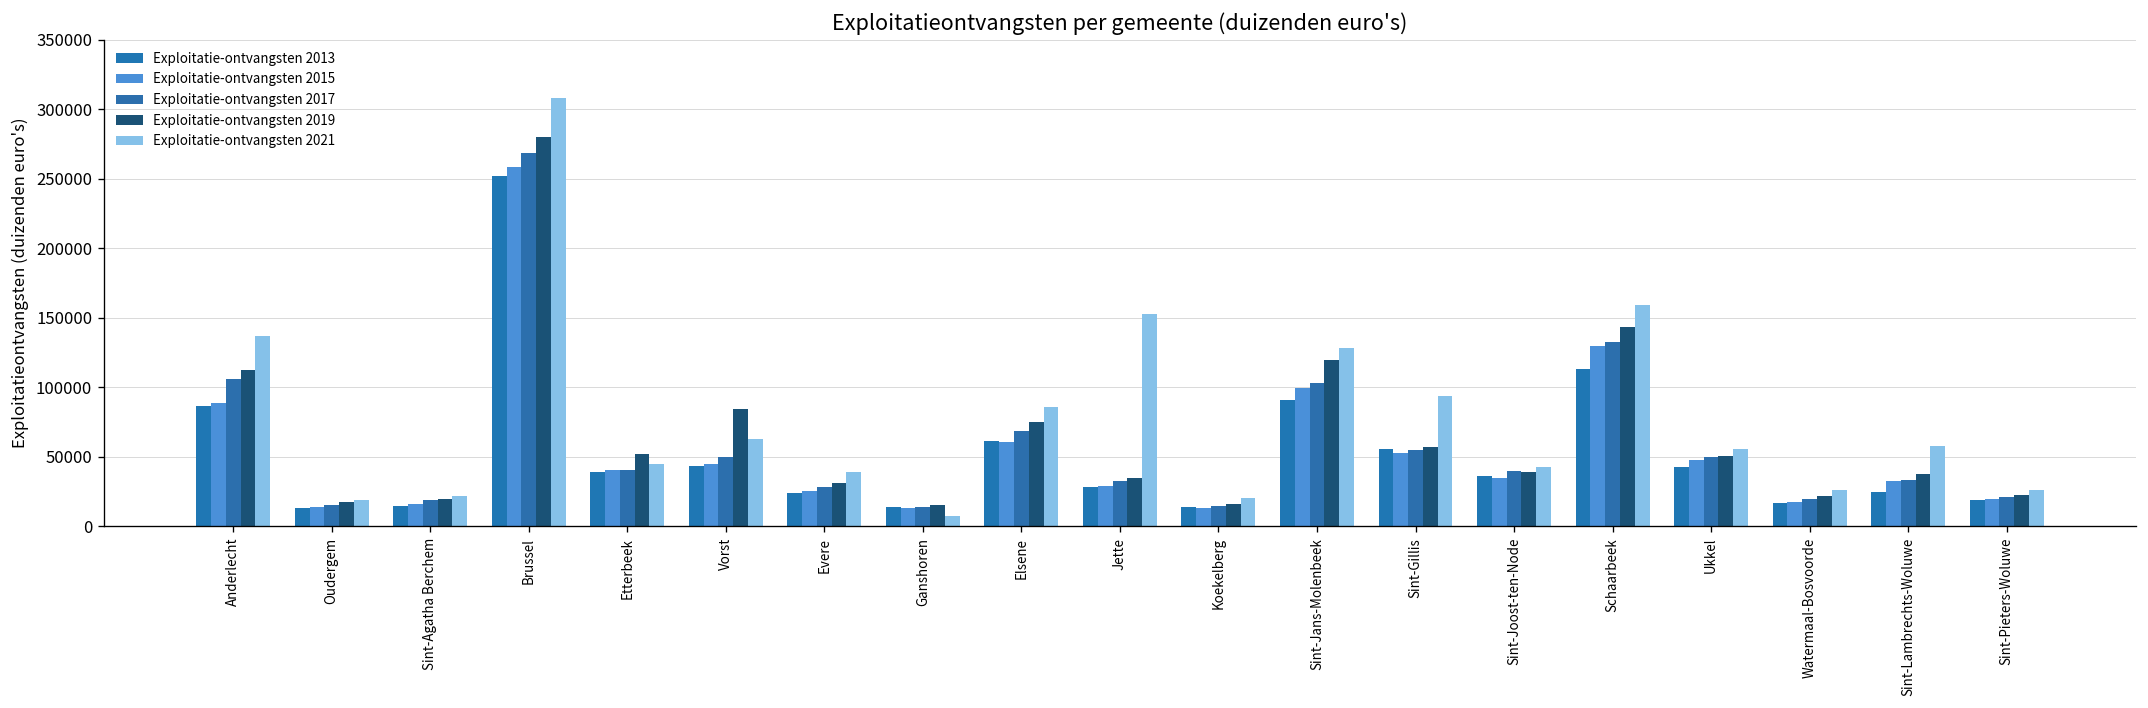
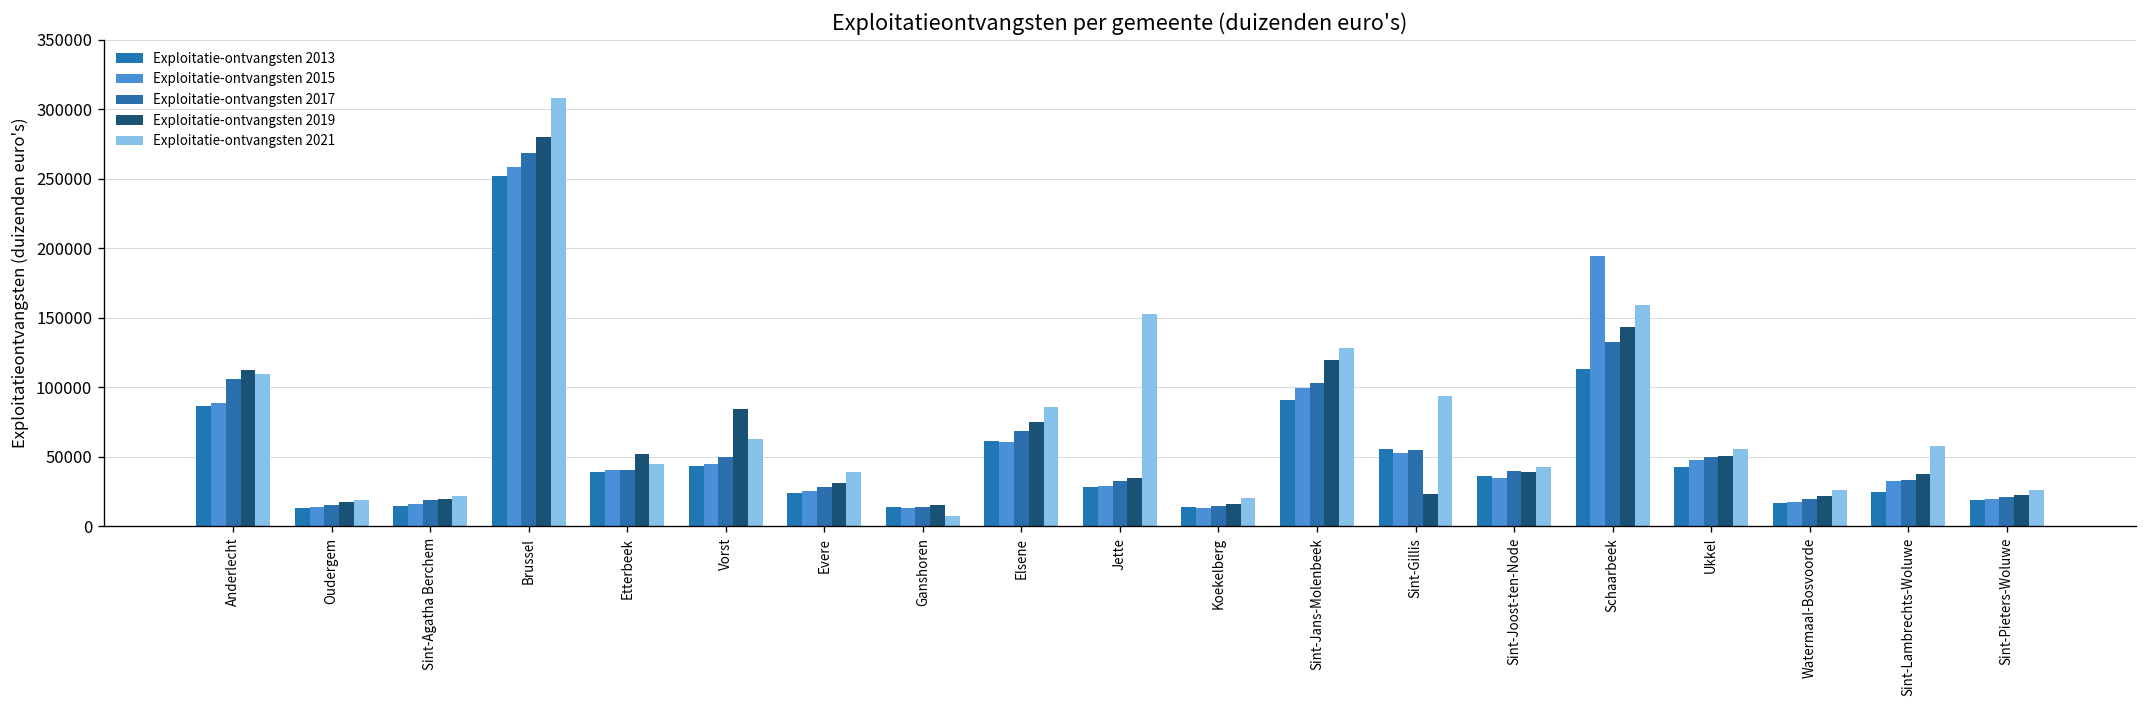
  {
    "Exploitatie-ontvangsten 2015": {
      "Anderlecht": 89000,
      "Oudergem": 14000,
      "Sint-Agatha Berchem": 16000,
      "Brussel": 259000,
      "Etterbeek": 40000,
      "Vorst": 45000,
      "Evere": 26000,
      "Ganshoren": 13000,
      "Elsene": 60000,
      "Jette": 29000,
      "Koekelberg": 13000,
      "Sint-Jans-Molenbeek": 99000,
      "Sint-Gillis": 53000,
      "Sint-Joost-ten-Node": 35000,
-     "Schaarbeek": 129000,
+     "Schaarbeek": 195000,
      "Ukkel": 48000,
      "Watermaal-Bosvoorde": 18000,
      "Sint-Lambrechts-Woluwe": 33000,
      "Sint-Pieters-Woluwe": 19000
    },
    "Exploitatie-ontvangsten 2019": {
      "Anderlecht": 113000,
      "Oudergem": 17000,
      "Sint-Agatha Berchem": 19000,
      "Brussel": 280000,
      "Etterbeek": 52000,
      "Vorst": 85000,
      "Evere": 31000,
      "Ganshoren": 15000,
      "Elsene": 75000,
      "Jette": 34000,
      "Koekelberg": 16000,
      "Sint-Jans-Molenbeek": 119000,
-     "Sint-Gillis": 57000,
+     "Sint-Gillis": 23000,
      "Sint-Joost-ten-Node": 39000,
      "Schaarbeek": 144000,
      "Ukkel": 50000,
      "Watermaal-Bosvoorde": 22000,
      "Sint-Lambrechts-Woluwe": 38000,
      "Sint-Pieters-Woluwe": 23000
    },
    "Exploitatie-ontvangsten 2021": {
-     "Anderlecht": 137000,
+     "Anderlecht": 110000,
      "Oudergem": 19000,
      "Sint-Agatha Berchem": 22000,
      "Brussel": 308000,
      "Etterbeek": 45000,
      "Vorst": 63000,
      "Evere": 39000,
      "Ganshoren": 7000,
      "Elsene": 86000,
      "Jette": 153000,
      "Koekelberg": 20000,
      "Sint-Jans-Molenbeek": 129000,
      "Sint-Gillis": 94000,
      "Sint-Joost-ten-Node": 43000,
      "Schaarbeek": 159000,
      "Ukkel": 55000,
      "Watermaal-Bosvoorde": 26000,
      "Sint-Lambrechts-Woluwe": 57000,
      "Sint-Pieters-Woluwe": 26000
    }
  }
